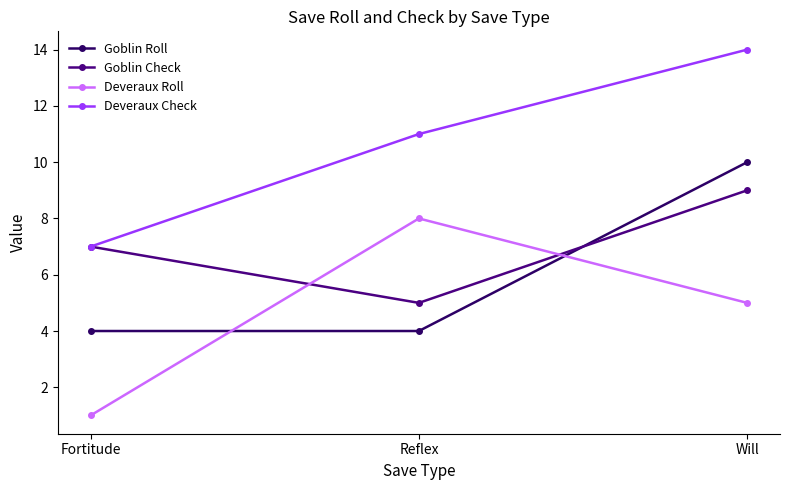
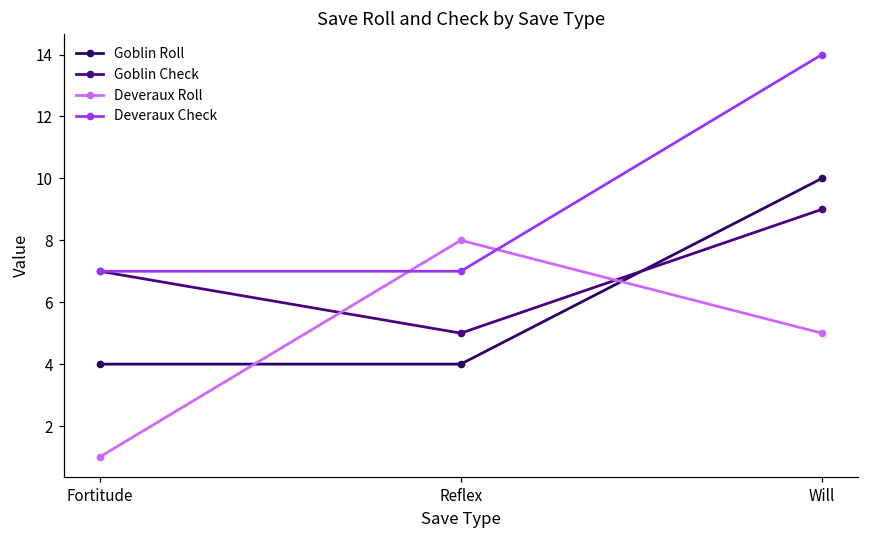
  {
    "Deveraux Roll": {
      "Fortitude": 1,
      "Reflex": 8,
      "Will": 5
    },
    "Deveraux Check": {
-     "Reflex": 11,
+     "Reflex": 7,
      "Will": 14
    }
  }
